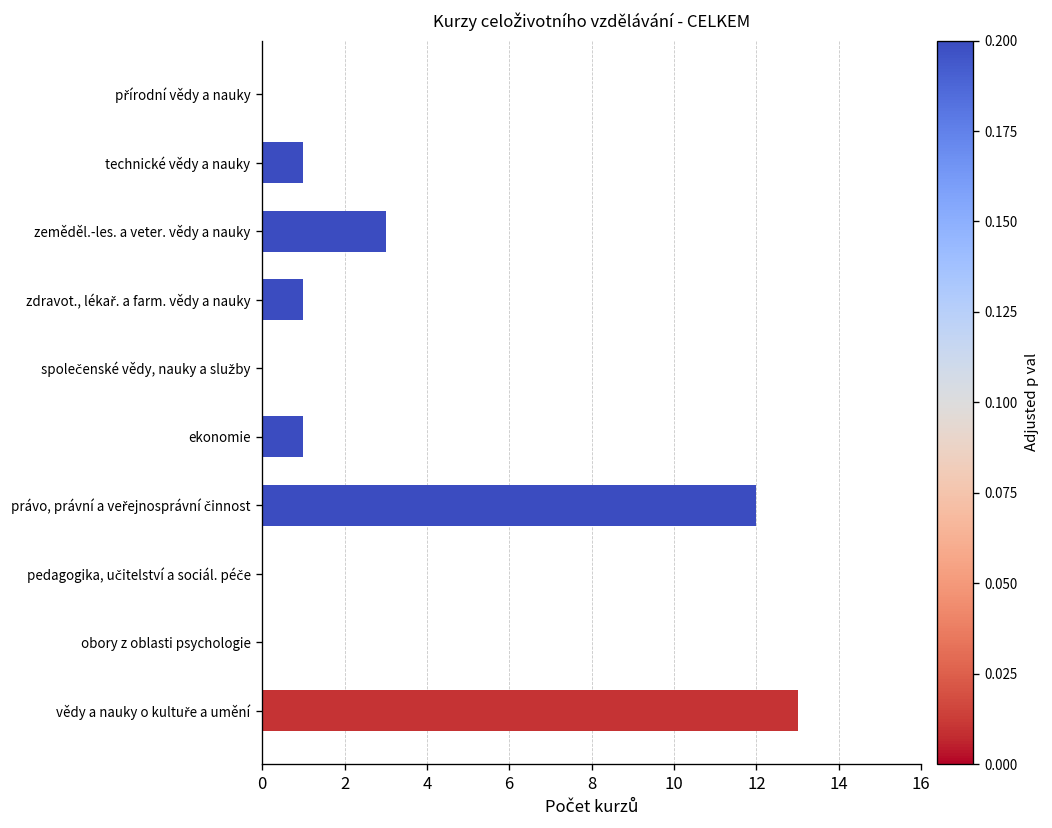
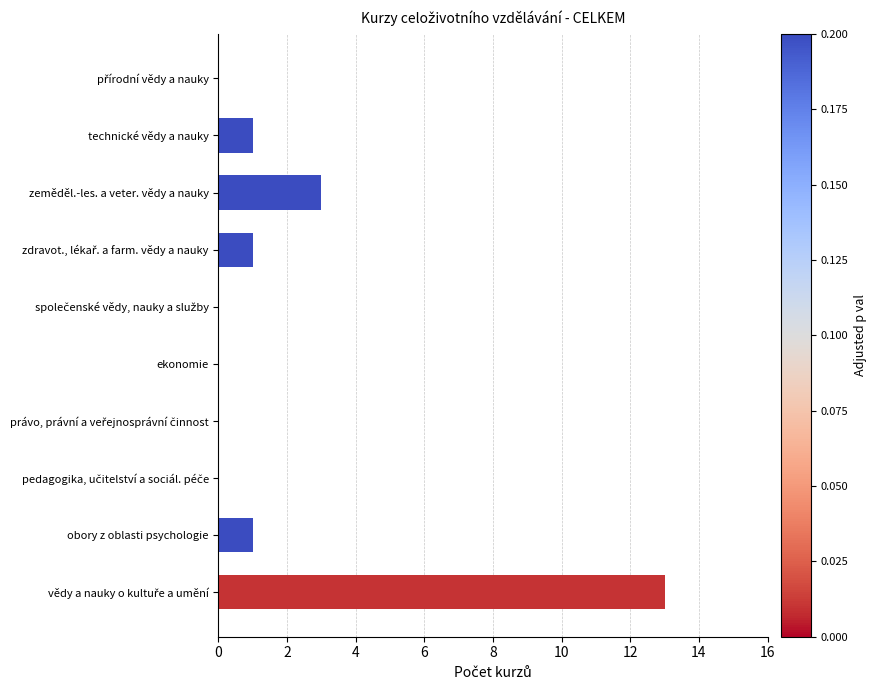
  {
    "přírodní vědy a nauky": 0,
    "technické vědy a nauky": 1,
    "zeměděl.-les. a veter. vědy a nauky": 3,
    "zdravot., lékař. a farm. vědy a nauky": 1,
    "společenské vědy, nauky a služby": 0,
-   "ekonomie": 1,
-   "právo, právní a veřejnosprávní činnost": 12,
+   "ekonomie": 0,
+   "právo, právní a veřejnosprávní činnost": 0,
    "pedagogika, učitelství a sociál. péče": 0,
-   "obory z oblasti psychologie": 0,
+   "obory z oblasti psychologie": 1,
    "vědy a nauky o kultuře a umění": 13
  }
